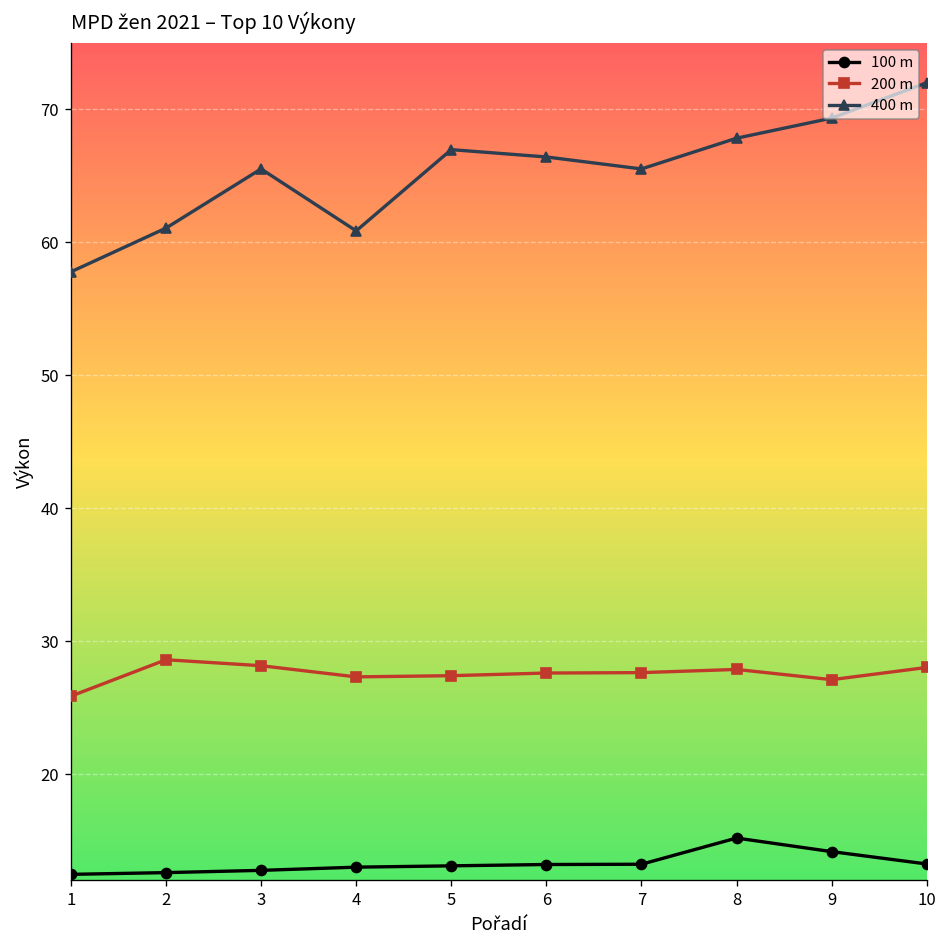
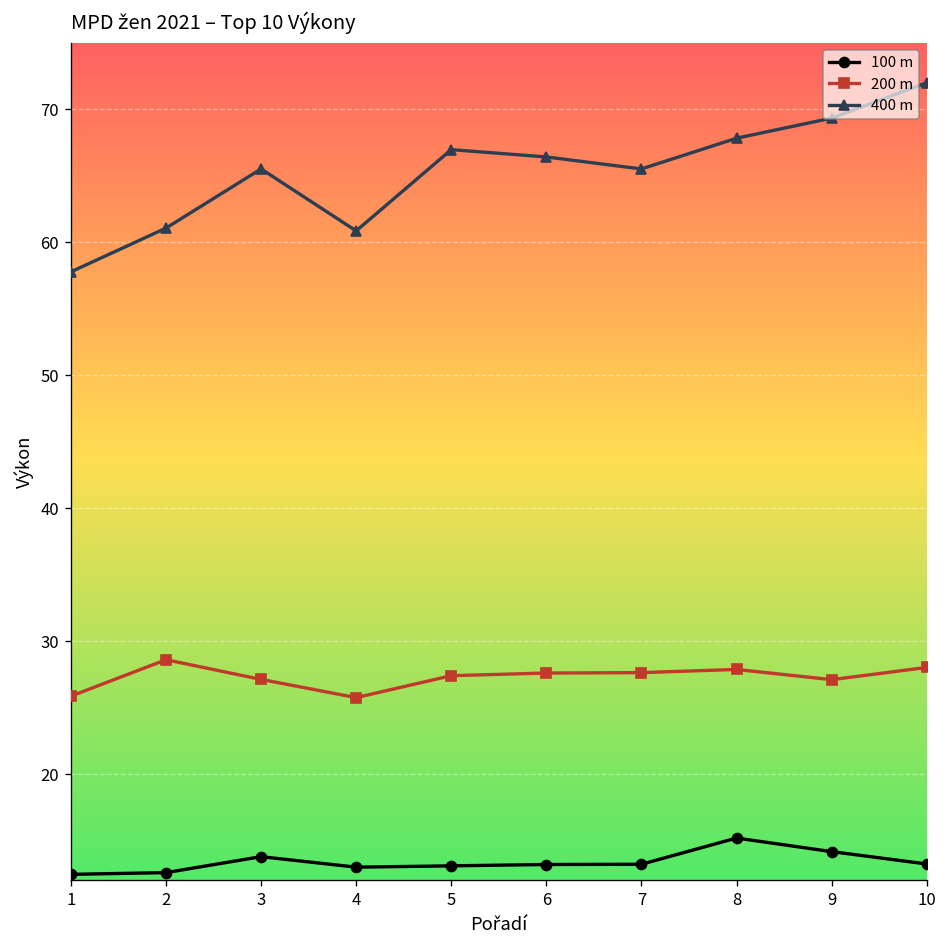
  {
    "100 m": {
      "1": 12.5,
      "2": 12.6,
-     "3": 12.8,
+     "3": 13.8,
      "4": 13.0,
      "5": 13.1,
      "6": 13.2,
      "7": 13.2,
      "8": 15.2,
      "9": 14.2,
      "10": 13.2
    },
    "200 m": {
      "1": 25.9,
      "2": 28.6,
-     "3": 28.2,
-     "4": 27.3,
+     "3": 27.1,
+     "4": 25.8,
      "5": 27.4,
      "6": 27.6,
      "7": 27.6,
      "8": 27.9,
      "9": 27.1,
      "10": 28.0
    },
    "400 m": {
      "1": 57.8,
      "2": 61.1,
      "3": 65.5,
      "4": 60.9,
      "5": 67.0,
      "6": 66.4,
      "7": 65.5,
      "8": 67.8,
      "10": 72.0
    }
  }
